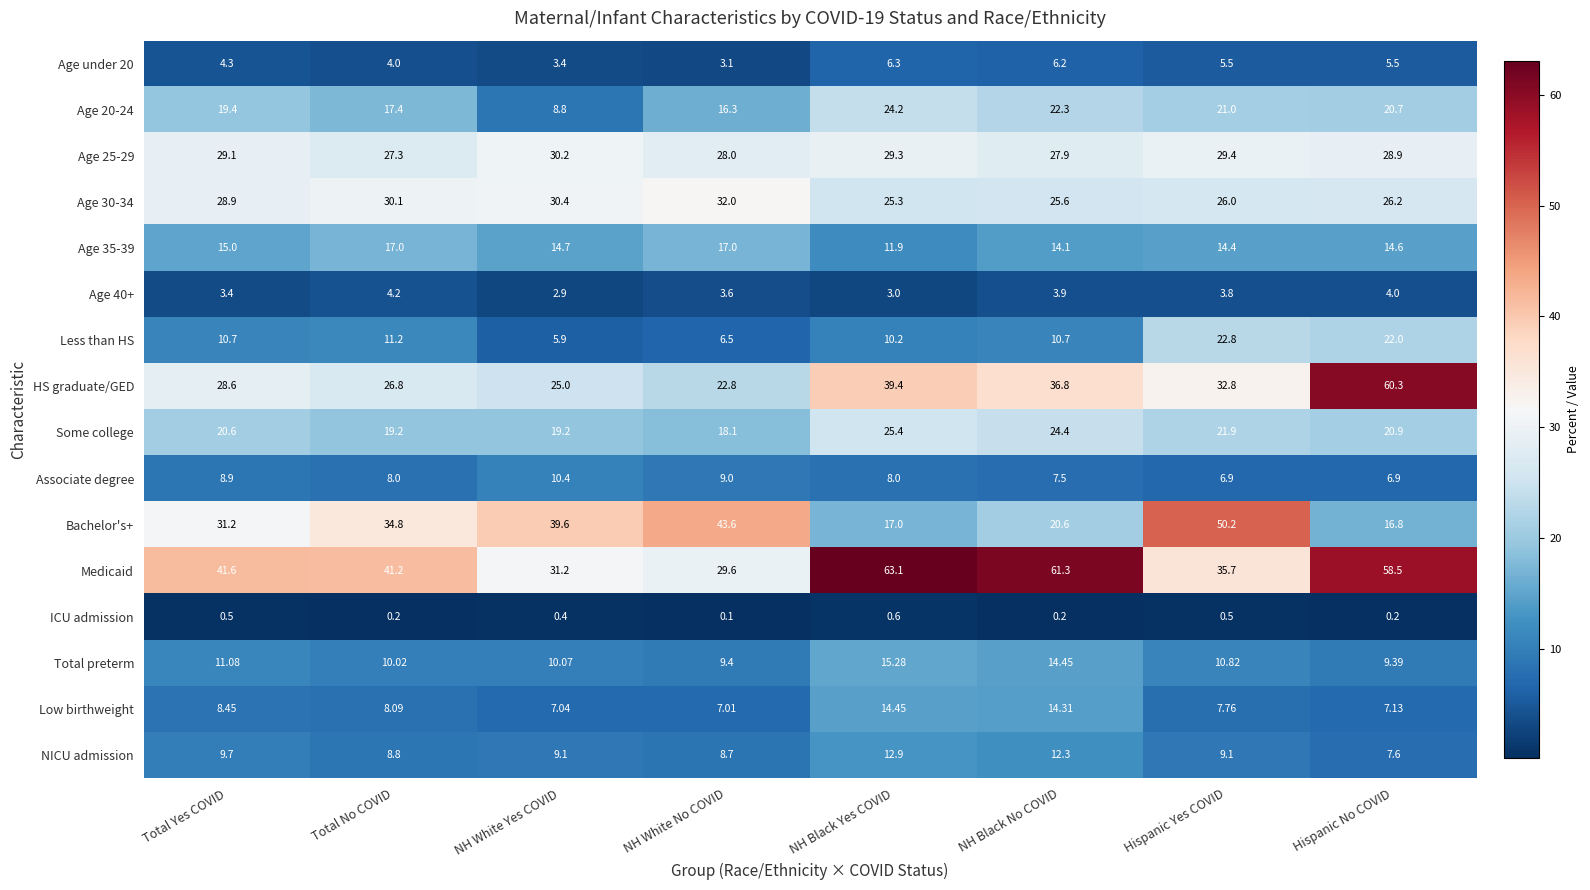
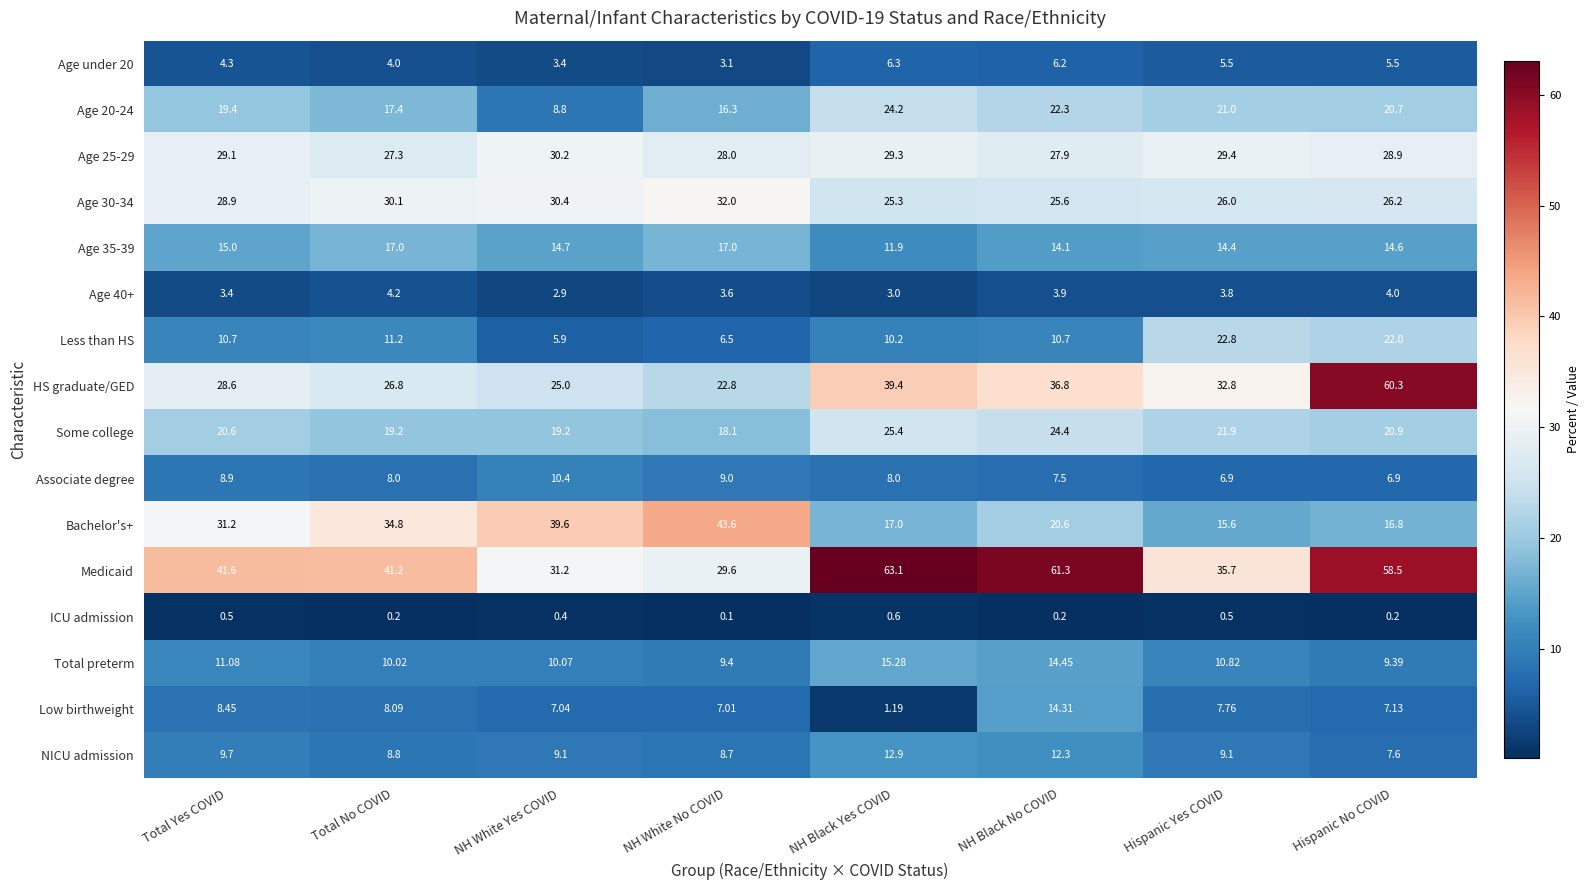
  {
    "Age under 20": {
      "Total Yes COVID": 4.3,
      "Total No COVID": 4.0,
      "NH White Yes COVID": 3.4,
      "NH White No COVID": 3.1,
      "NH Black Yes COVID": 6.3,
      "NH Black No COVID": 6.2,
      "Hispanic Yes COVID": 5.5,
      "Hispanic No COVID": 5.5
    },
    "Age 20-24": {
      "Total Yes COVID": 19.4,
      "Total No COVID": 17.4,
      "NH White Yes COVID": 8.8,
      "NH White No COVID": 16.3,
      "NH Black Yes COVID": 24.2,
      "NH Black No COVID": 22.3,
      "Hispanic Yes COVID": 21.0,
      "Hispanic No COVID": 20.7
    },
    "Age 25-29": {
      "Total Yes COVID": 29.1,
      "Total No COVID": 27.3,
      "NH White Yes COVID": 30.2,
      "NH White No COVID": 28.0,
      "NH Black Yes COVID": 29.3,
      "NH Black No COVID": 27.9,
      "Hispanic Yes COVID": 29.4,
      "Hispanic No COVID": 28.9
    },
    "Age 30-34": {
      "Total Yes COVID": 28.9,
      "Total No COVID": 30.1,
      "NH White Yes COVID": 30.4,
      "NH White No COVID": 32.0,
      "NH Black Yes COVID": 25.3,
      "NH Black No COVID": 25.6,
      "Hispanic Yes COVID": 26.0,
      "Hispanic No COVID": 26.2
    },
    "Age 35-39": {
      "Total Yes COVID": 15.0,
      "Total No COVID": 17.0,
      "NH White Yes COVID": 14.7,
      "NH White No COVID": 17.0,
      "NH Black Yes COVID": 11.9,
      "NH Black No COVID": 14.1,
      "Hispanic Yes COVID": 14.4,
      "Hispanic No COVID": 14.6
    },
    "Age 40+": {
      "Total Yes COVID": 3.4,
      "Total No COVID": 4.2,
      "NH White Yes COVID": 2.9,
      "NH White No COVID": 3.6,
      "NH Black Yes COVID": 3.0,
      "NH Black No COVID": 3.9,
      "Hispanic Yes COVID": 3.8,
      "Hispanic No COVID": 4.0
    },
    "Less than HS": {
      "Total Yes COVID": 10.7,
      "Total No COVID": 11.2,
      "NH White Yes COVID": 5.9,
      "NH White No COVID": 6.5,
      "NH Black Yes COVID": 10.2,
      "NH Black No COVID": 10.7,
      "Hispanic Yes COVID": 22.8,
      "Hispanic No COVID": 22.0
    },
    "HS graduate/GED": {
      "Total Yes COVID": 28.6,
      "Total No COVID": 26.8,
      "NH White Yes COVID": 25.0,
      "NH White No COVID": 22.8,
      "NH Black Yes COVID": 39.4,
      "NH Black No COVID": 36.8,
      "Hispanic Yes COVID": 32.8,
      "Hispanic No COVID": 60.3
    },
    "Some college": {
      "Total Yes COVID": 20.6,
      "Total No COVID": 19.2,
      "NH White Yes COVID": 19.2,
      "NH White No COVID": 18.1,
      "NH Black Yes COVID": 25.4,
      "NH Black No COVID": 24.4,
      "Hispanic Yes COVID": 21.9,
      "Hispanic No COVID": 20.9
    },
    "Associate degree": {
      "Total Yes COVID": 8.9,
      "Total No COVID": 8.0,
      "NH White Yes COVID": 10.4,
      "NH White No COVID": 9.0,
      "NH Black Yes COVID": 8.0,
      "NH Black No COVID": 7.5,
      "Hispanic Yes COVID": 6.9,
      "Hispanic No COVID": 6.9
    },
    "Bachelor's+": {
      "Total Yes COVID": 31.2,
      "Total No COVID": 34.8,
      "NH White Yes COVID": 39.6,
      "NH White No COVID": 43.6,
      "NH Black Yes COVID": 17.0,
      "NH Black No COVID": 20.6,
-     "Hispanic Yes COVID": 50.2,
+     "Hispanic Yes COVID": 15.6,
      "Hispanic No COVID": 16.8
    },
    "Medicaid": {
      "Total Yes COVID": 41.6,
      "Total No COVID": 41.2,
      "NH White Yes COVID": 31.2,
      "NH White No COVID": 29.6,
      "NH Black Yes COVID": 63.1,
      "NH Black No COVID": 61.3,
      "Hispanic Yes COVID": 35.7,
      "Hispanic No COVID": 58.5
    },
    "ICU admission": {
      "Total Yes COVID": 0.5,
      "Total No COVID": 0.2,
      "NH White Yes COVID": 0.4,
      "NH White No COVID": 0.1,
      "NH Black Yes COVID": 0.6,
      "NH Black No COVID": 0.2,
      "Hispanic Yes COVID": 0.5,
      "Hispanic No COVID": 0.2
    },
    "Total preterm": {
      "Total Yes COVID": 11.08,
      "Total No COVID": 10.02,
      "NH White Yes COVID": 10.07,
      "NH White No COVID": 9.4,
      "NH Black Yes COVID": 15.28,
      "NH Black No COVID": 14.45,
      "Hispanic Yes COVID": 10.82,
      "Hispanic No COVID": 9.39
    },
    "Low birthweight": {
      "Total Yes COVID": 8.45,
      "Total No COVID": 8.09,
      "NH White Yes COVID": 7.04,
      "NH White No COVID": 7.01,
-     "NH Black Yes COVID": 14.45,
+     "NH Black Yes COVID": 1.19,
      "NH Black No COVID": 14.31,
      "Hispanic Yes COVID": 7.76,
      "Hispanic No COVID": 7.13
    },
    "NICU admission": {
      "Total Yes COVID": 9.7,
      "Total No COVID": 8.8,
      "NH White Yes COVID": 9.1,
      "NH White No COVID": 8.7,
      "NH Black Yes COVID": 12.9,
      "NH Black No COVID": 12.3,
      "Hispanic Yes COVID": 9.1,
      "Hispanic No COVID": 7.6
    }
  }
